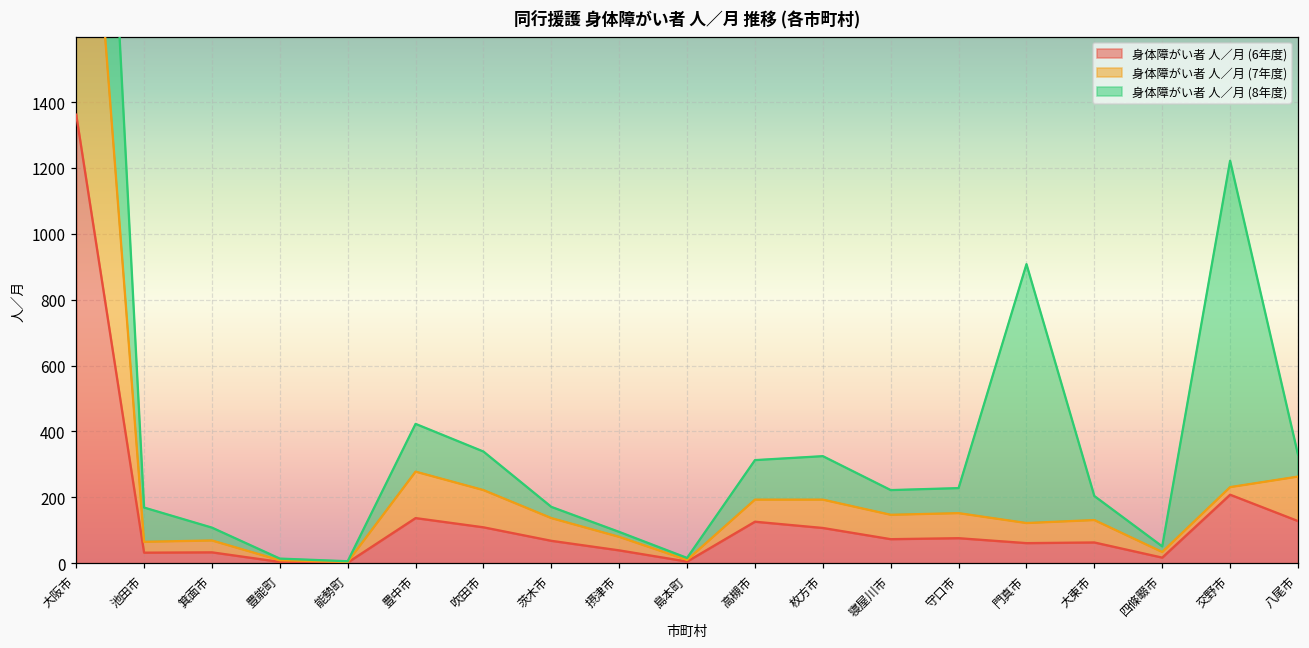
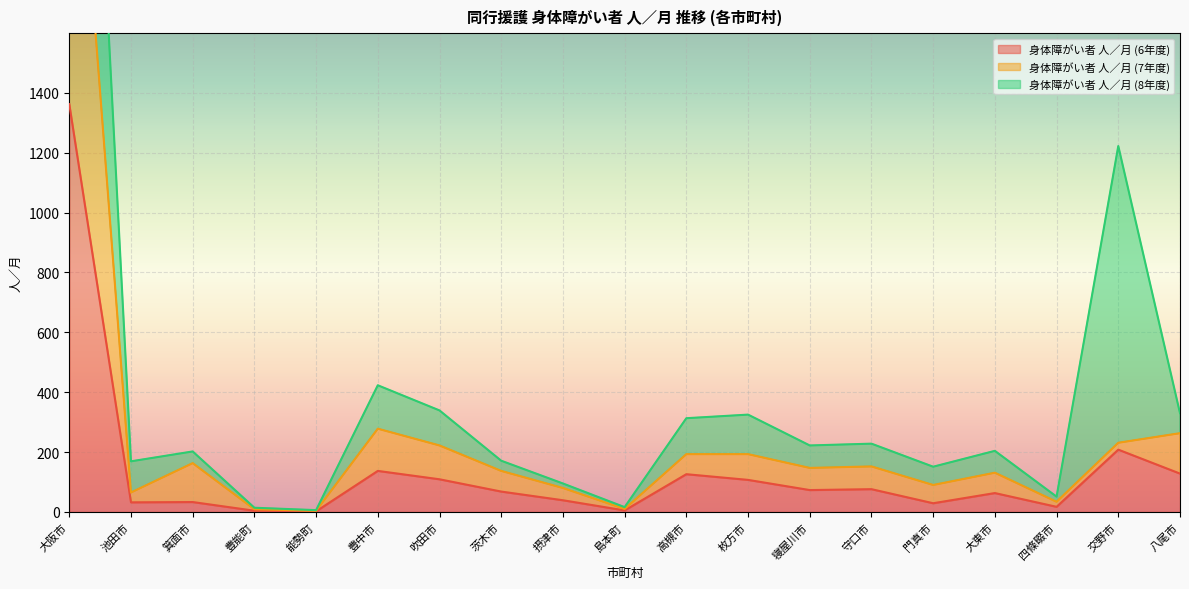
  {
    "身体障がい者 人／月 (6年度)": {
      "大阪市": 1360,
      "池田市": 30,
      "箕面市": 30,
      "豊中市": 140,
      "吹田市": 110,
      "茨木市": 70,
      "摂津市": 40,
      "高槻市": 130,
      "枚方市": 110,
      "寝屋川市": 70,
      "守口市": 80,
-     "門真市": 60,
+     "門真市": 30,
      "大東市": 60,
      "四條畷市": 20,
      "交野市": 210,
      "八尾市": 130
    },
    "身体障がい者 人／月 (7年度)": {
      "池田市": 30,
-     "箕面市": 40,
+     "箕面市": 130,
      "豊中市": 140,
      "吹田市": 110,
      "茨木市": 70,
      "摂津市": 40,
      "高槻市": 70,
      "枚方市": 90,
      "寝屋川市": 70,
      "守口市": 80,
      "門真市": 60,
      "大東市": 70,
      "四條畷市": 20,
      "交野市": 20,
      "八尾市": 140
    },
    "身体障がい者 人／月 (8年度)": {
      "池田市": 100,
      "箕面市": 40,
      "豊中市": 150,
      "吹田市": 120,
      "茨木市": 30,
      "摂津市": 20,
      "高槻市": 120,
      "枚方市": 130,
      "寝屋川市": 80,
      "守口市": 80,
-     "門真市": 790,
+     "門真市": 60,
      "大東市": 70,
      "四條畷市": 20,
      "交野市": 990,
      "八尾市": 70
    }
  }
